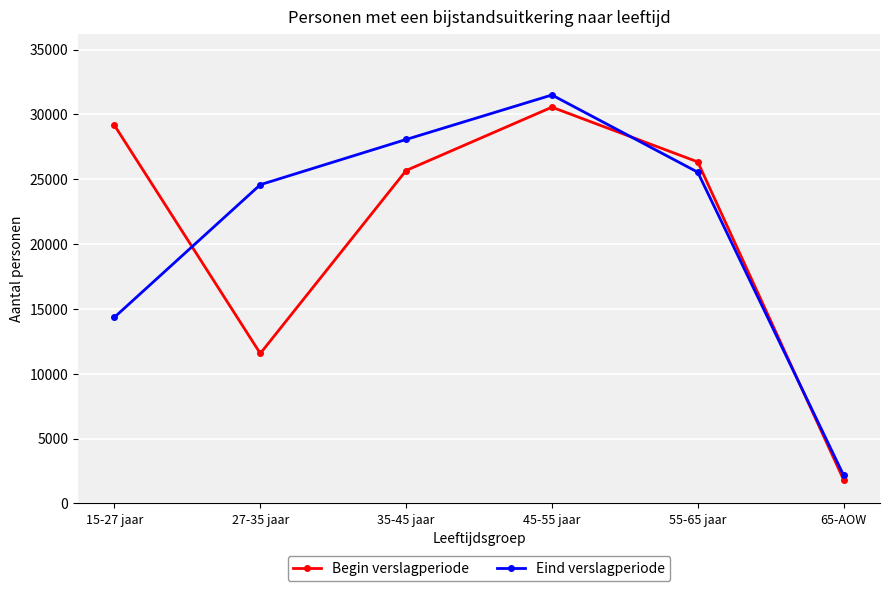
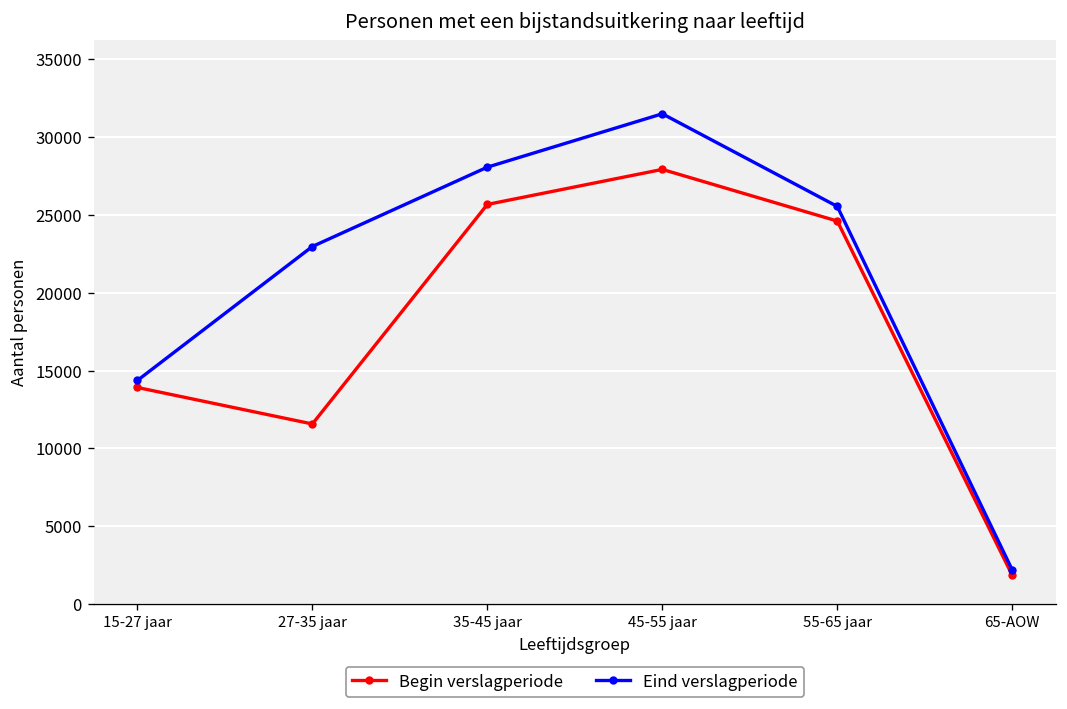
  {
    "Begin verslagperiode": {
-     "15-27 jaar": 29200,
+     "15-27 jaar": 13900,
      "27-35 jaar": 11600,
      "35-45 jaar": 25700,
-     "45-55 jaar": 30600,
-     "55-65 jaar": 26300,
+     "45-55 jaar": 27900,
+     "55-65 jaar": 24600,
      "65-AOW": 1800
    },
    "Eind verslagperiode": {
      "15-27 jaar": 14400,
-     "27-35 jaar": 24600,
+     "27-35 jaar": 23000,
      "35-45 jaar": 28100,
      "45-55 jaar": 31500,
      "55-65 jaar": 25500,
      "65-AOW": 2200
    }
  }
